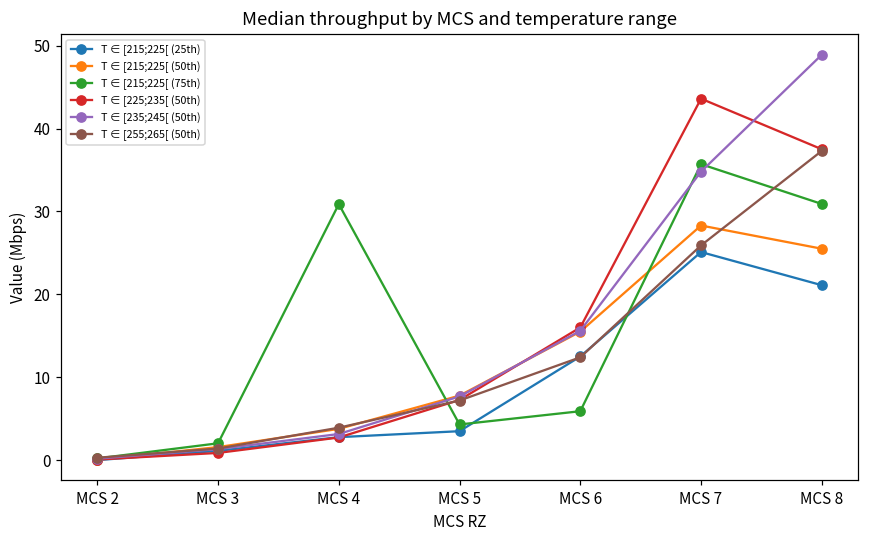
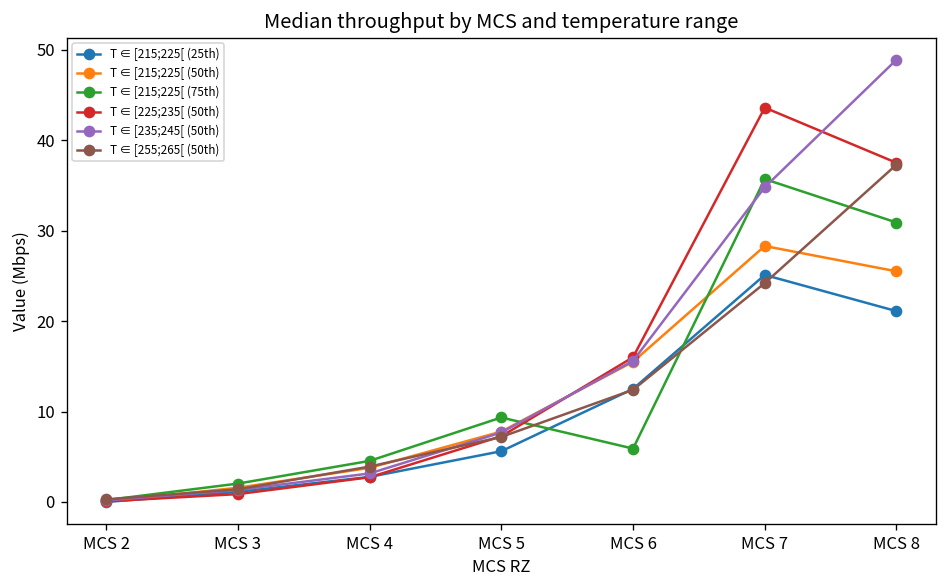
  {
    "T ∈ [215;225[ (25th)": {
-     "MCS 5": 3,
+     "MCS 5": 6,
      "MCS 7": 25,
      "MCS 8": 21
    },
    "T ∈ [215;225[ (50th)": {
      "MCS 7": 28,
      "MCS 8": 26
    },
    "T ∈ [215;225[ (75th)": {
      "MCS 3": 2,
-     "MCS 4": 31,
-     "MCS 5": 4,
+     "MCS 4": 5,
+     "MCS 5": 9,
      "MCS 6": 6,
      "MCS 7": 36,
      "MCS 8": 31
    },
    "T ∈ [225;235[ (50th)": {
      "MCS 6": 16,
      "MCS 7": 44
    },
    "T ∈ [235;245[ (50th)": {
      "MCS 4": 3,
      "MCS 7": 35,
      "MCS 8": 49
    },
    "T ∈ [255;265[ (50th)": {
-     "MCS 7": 26
+     "MCS 7": 24
    }
  }
